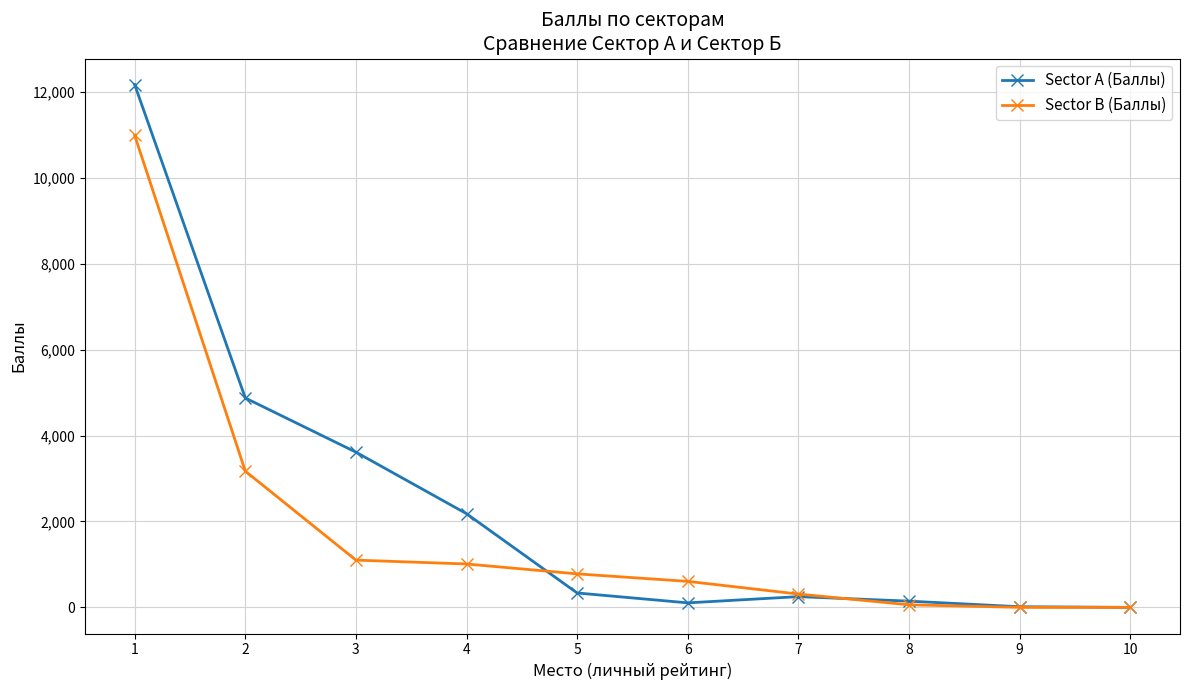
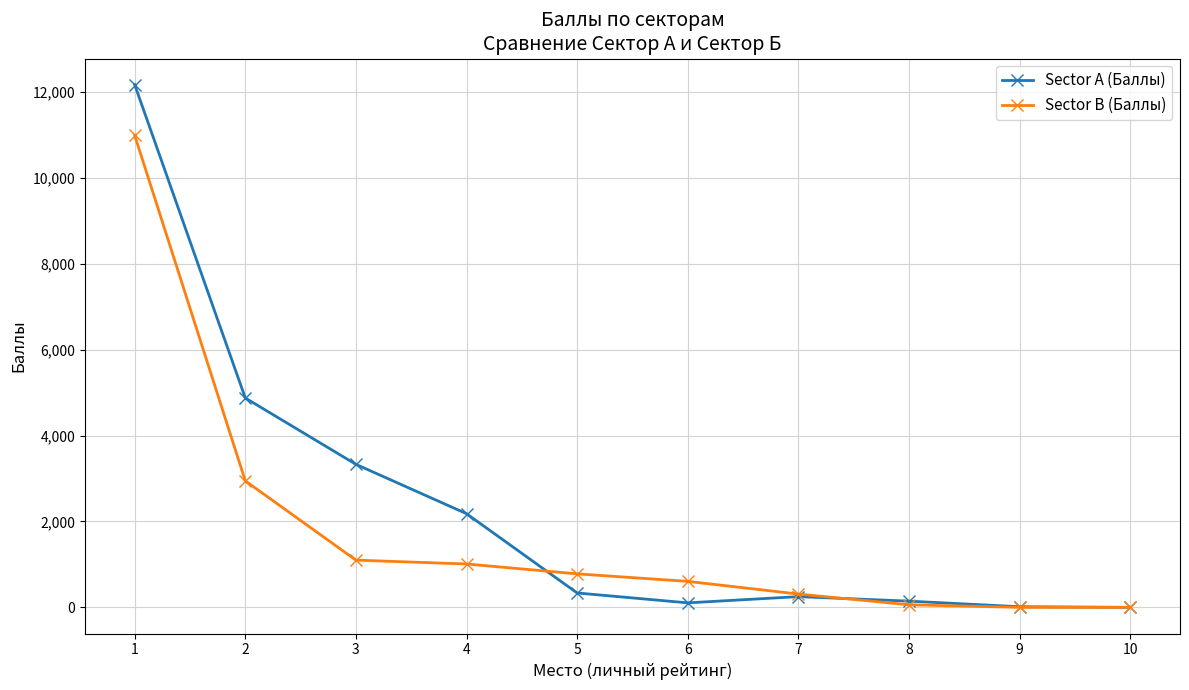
  {
    "Sector A (Баллы)": {
      "1": "12,200",
      "2": "4,900",
-     "3": "3,600",
+     "3": "3,300",
      "4": "2,200",
      "5": "300",
      "6": "100",
      "8": "100"
    },
    "Sector B (Баллы)": {
      "1": "11,000",
-     "2": "3,200",
+     "2": "2,900",
      "3": "1,100",
      "4": "1,000",
      "5": "800",
      "6": "600",
      "8": "100"
    }
  }
